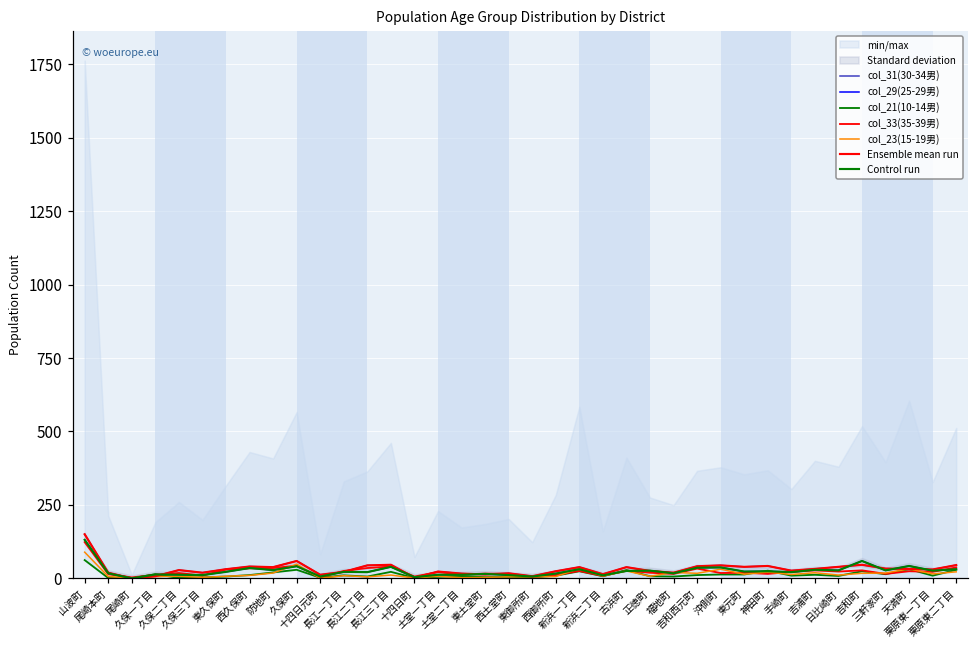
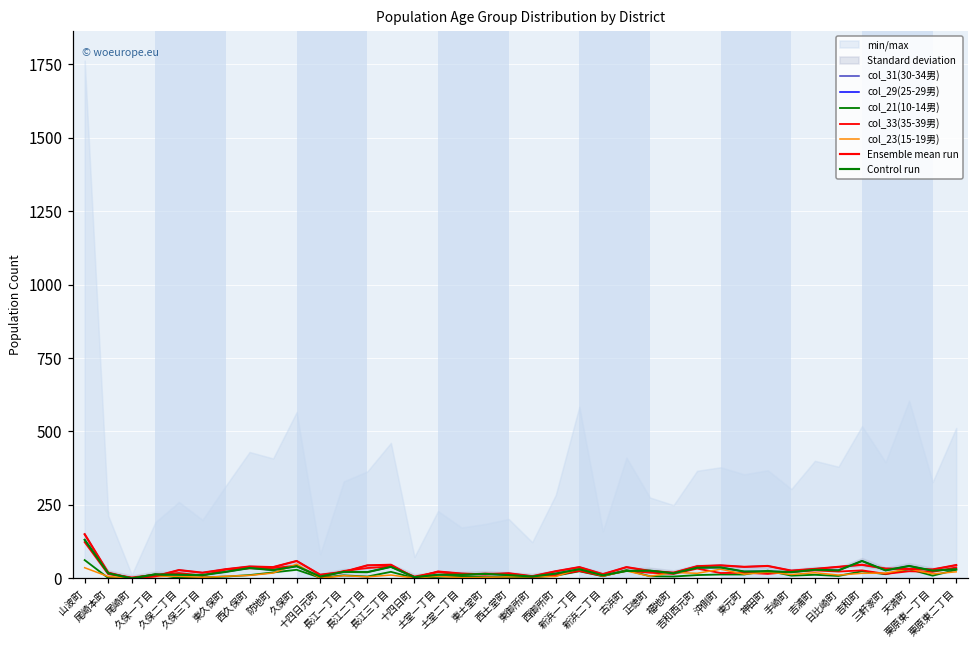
  {
    "col_23(15-19男)": {
-     "山波町": 90,
+     "山波町": 40,
      "長江三丁目": 10
    }
  }
